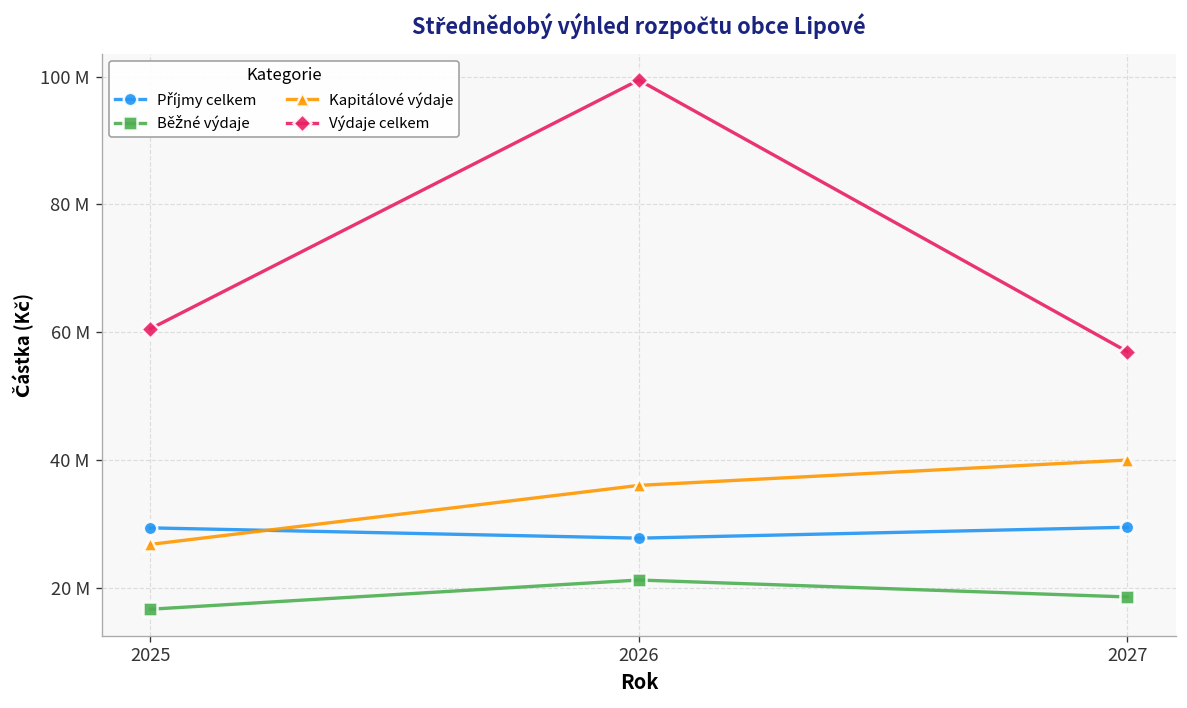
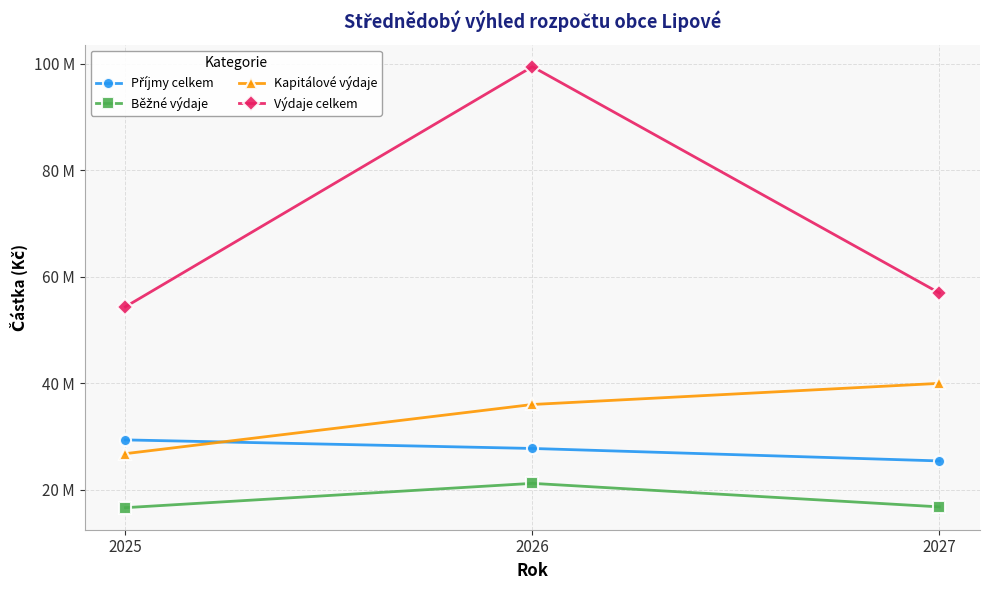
  {
    "Příjmy celkem": {
      "2025": 29000000,
      "2026": 28000000,
-     "2027": 29000000
+     "2027": 25000000
    },
    "Běžné výdaje": {
      "2025": 17000000,
      "2026": 21000000,
-     "2027": 19000000
+     "2027": 17000000
    },
    "Kapitálové výdaje": {
      "2025": 27000000,
      "2026": 36000000,
      "2027": 40000000
    },
    "Výdaje celkem": {
-     "2025": 61000000,
+     "2025": 54000000,
      "2026": 99000000,
      "2027": 57000000
    }
  }
